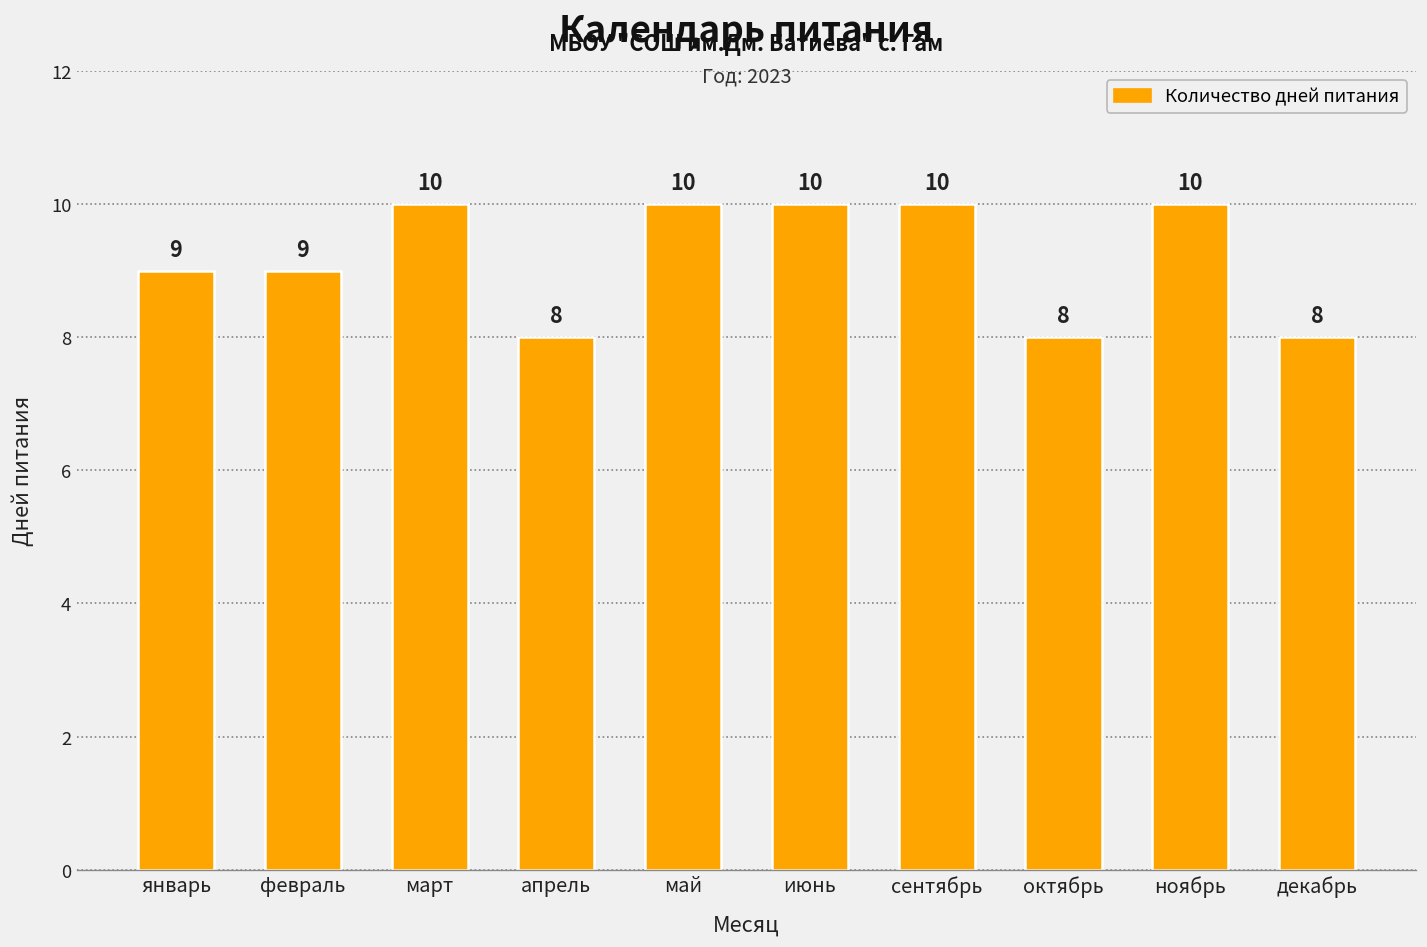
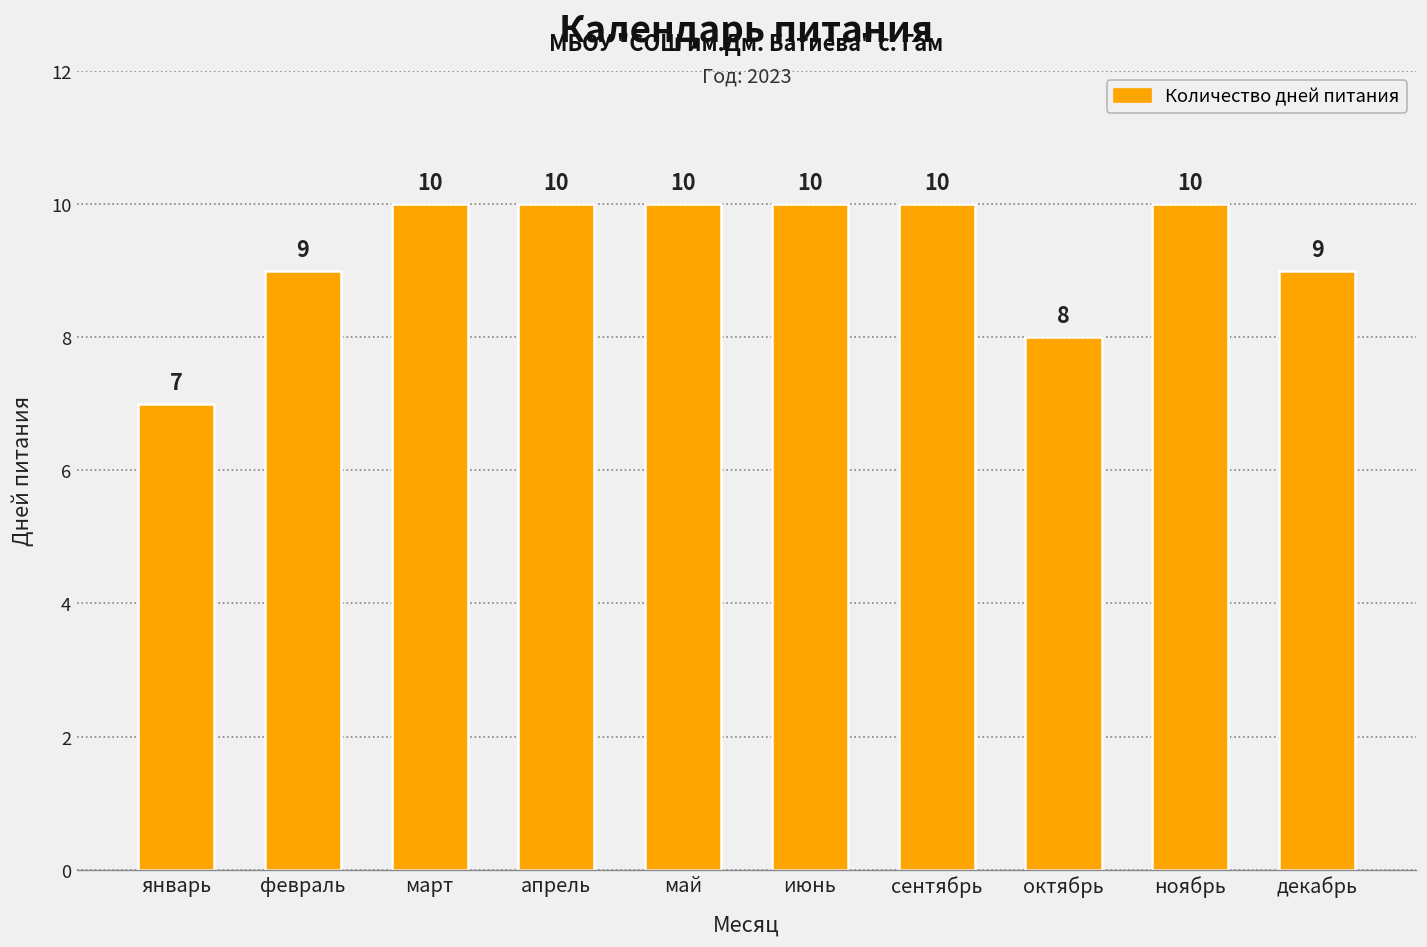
  {
-   "январь": 9,
+   "январь": 7,
    "февраль": 9,
    "март": 10,
-   "апрель": 8,
+   "апрель": 10,
    "май": 10,
    "июнь": 10,
    "сентябрь": 10,
    "октябрь": 8,
    "ноябрь": 10,
-   "декабрь": 8
+   "декабрь": 9
  }
